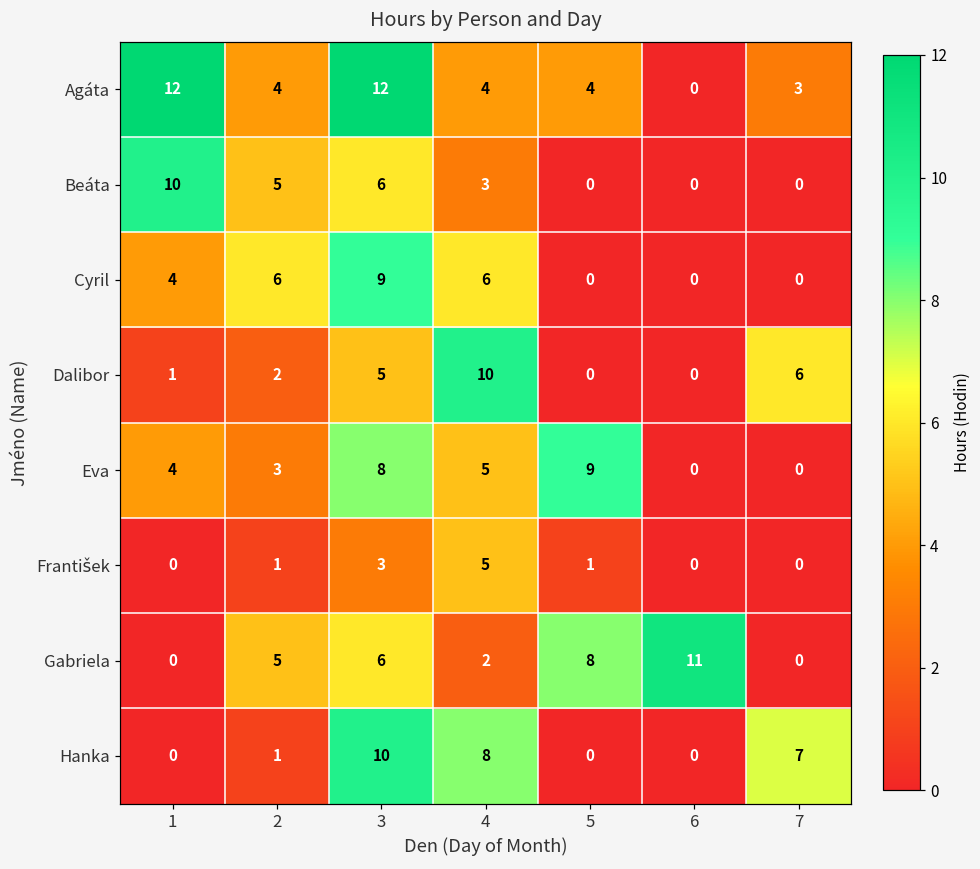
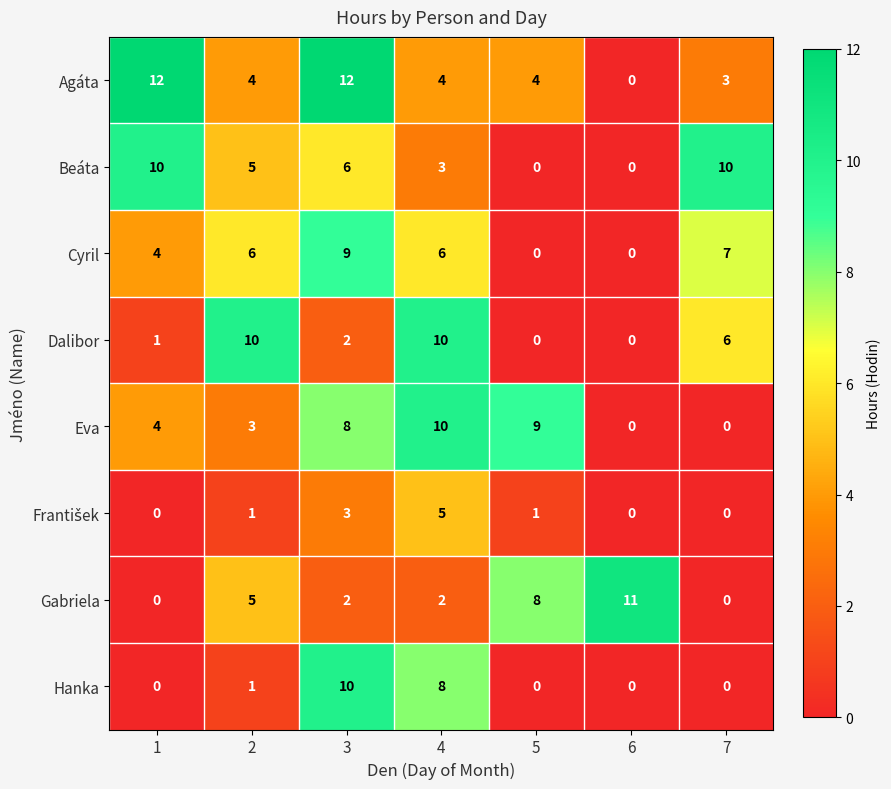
  {
    "Agáta": {
      "1": 12,
      "2": 4,
      "3": 12,
      "4": 4,
      "5": 4,
      "6": 0,
      "7": 3
    },
    "Beáta": {
      "1": 10,
      "2": 5,
      "3": 6,
      "4": 3,
      "5": 0,
      "6": 0,
-     "7": 0
+     "7": 10
    },
    "Cyril": {
      "1": 4,
      "2": 6,
      "3": 9,
      "4": 6,
      "5": 0,
      "6": 0,
-     "7": 0
+     "7": 7
    },
    "Dalibor": {
      "1": 1,
-     "2": 2,
-     "3": 5,
+     "2": 10,
+     "3": 2,
      "4": 10,
      "5": 0,
      "6": 0,
      "7": 6
    },
    "Eva": {
      "1": 4,
      "2": 3,
      "3": 8,
-     "4": 5,
+     "4": 10,
      "5": 9,
      "6": 0,
      "7": 0
    },
    "František": {
      "1": 0,
      "2": 1,
      "3": 3,
      "4": 5,
      "5": 1,
      "6": 0,
      "7": 0
    },
    "Gabriela": {
      "1": 0,
      "2": 5,
-     "3": 6,
+     "3": 2,
      "4": 2,
      "5": 8,
      "6": 11,
      "7": 0
    },
    "Hanka": {
      "1": 0,
      "2": 1,
      "3": 10,
      "4": 8,
      "5": 0,
      "6": 0,
-     "7": 7
+     "7": 0
    }
  }
